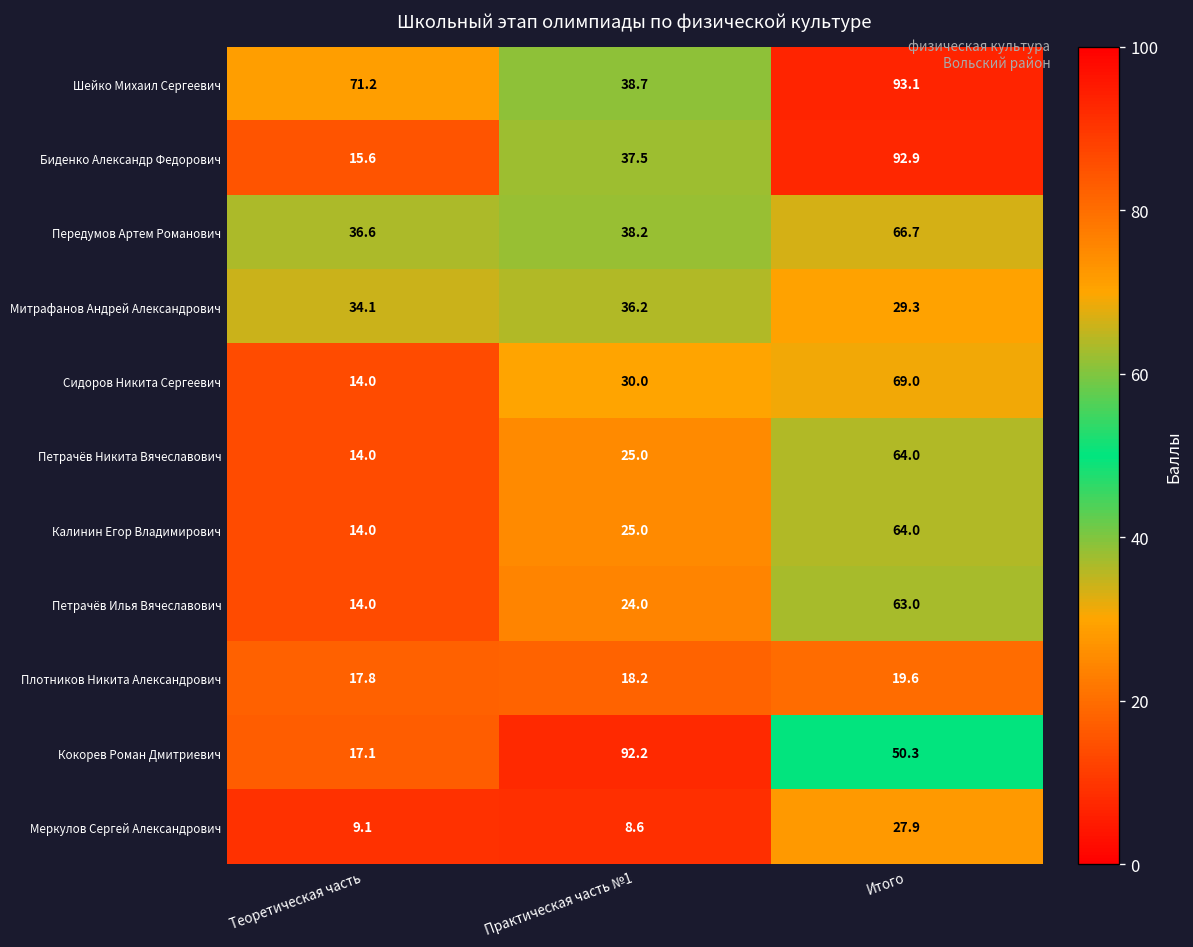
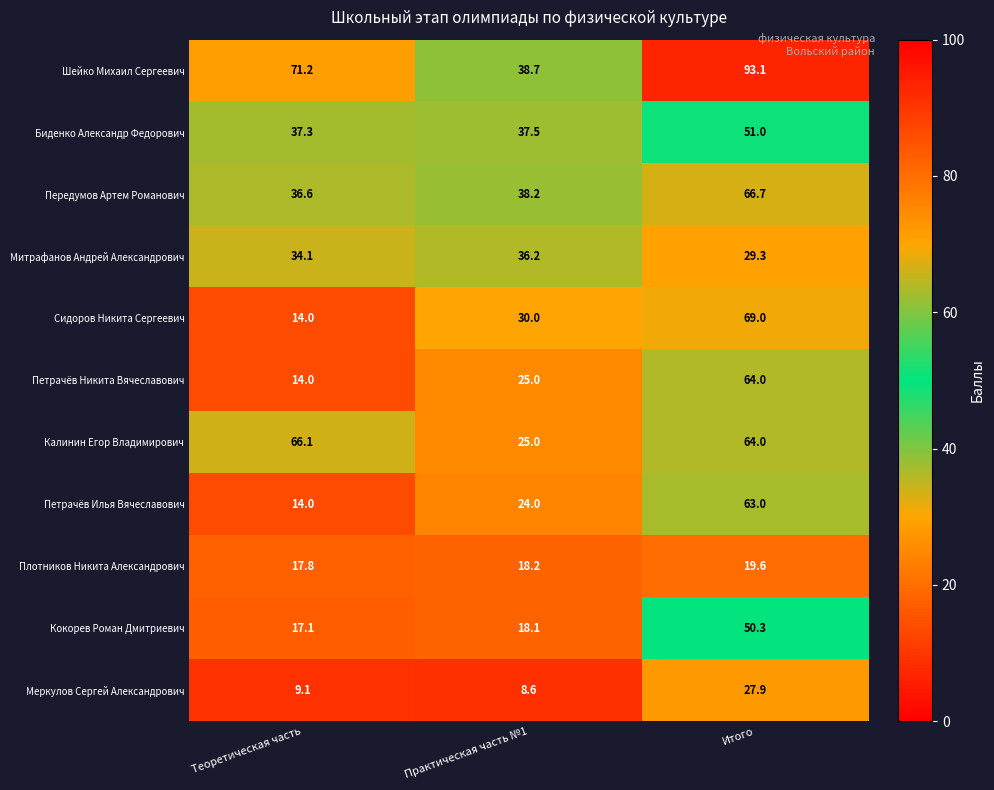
  {
    "Шейко Михаил Сергеевич": {
      "Теоретическая часть": 71.2,
      "Практическая часть №1": 38.7
    },
    "Биденко Александр Федорович": {
-     "Теоретическая часть": 15.6,
+     "Теоретическая часть": 37.3,
      "Практическая часть №1": 37.5,
-     "Итого": 92.9
+     "Итого": 51.0
    },
    "Передумов Артем Романович": {
      "Теоретическая часть": 36.6,
      "Практическая часть №1": 38.2,
      "Итого": 66.7
    },
    "Митрафанов Андрей Александрович": {
      "Теоретическая часть": 34.1,
      "Практическая часть №1": 36.2,
      "Итого": 29.3
    },
    "Сидоров Никита Сергеевич": {
      "Теоретическая часть": 14.0,
      "Практическая часть №1": 30.0,
      "Итого": 69.0
    },
    "Петрачёв Никита Вячеславович": {
      "Теоретическая часть": 14.0,
      "Практическая часть №1": 25.0,
      "Итого": 64.0
    },
    "Калинин Егор Владимирович": {
-     "Теоретическая часть": 14.0,
+     "Теоретическая часть": 66.1,
      "Практическая часть №1": 25.0,
      "Итого": 64.0
    },
    "Петрачёв Илья Вячеславович": {
      "Теоретическая часть": 14.0,
      "Практическая часть №1": 24.0,
      "Итого": 63.0
    },
    "Плотников Никита Александрович": {
      "Теоретическая часть": 17.8,
      "Практическая часть №1": 18.2,
      "Итого": 19.6
    },
    "Кокорев Роман Дмитриевич": {
      "Теоретическая часть": 17.1,
-     "Практическая часть №1": 92.2,
+     "Практическая часть №1": 18.1,
      "Итого": 50.3
    },
    "Меркулов Сергей Александрович": {
      "Теоретическая часть": 9.1,
      "Практическая часть №1": 8.6,
      "Итого": 27.9
    }
  }
